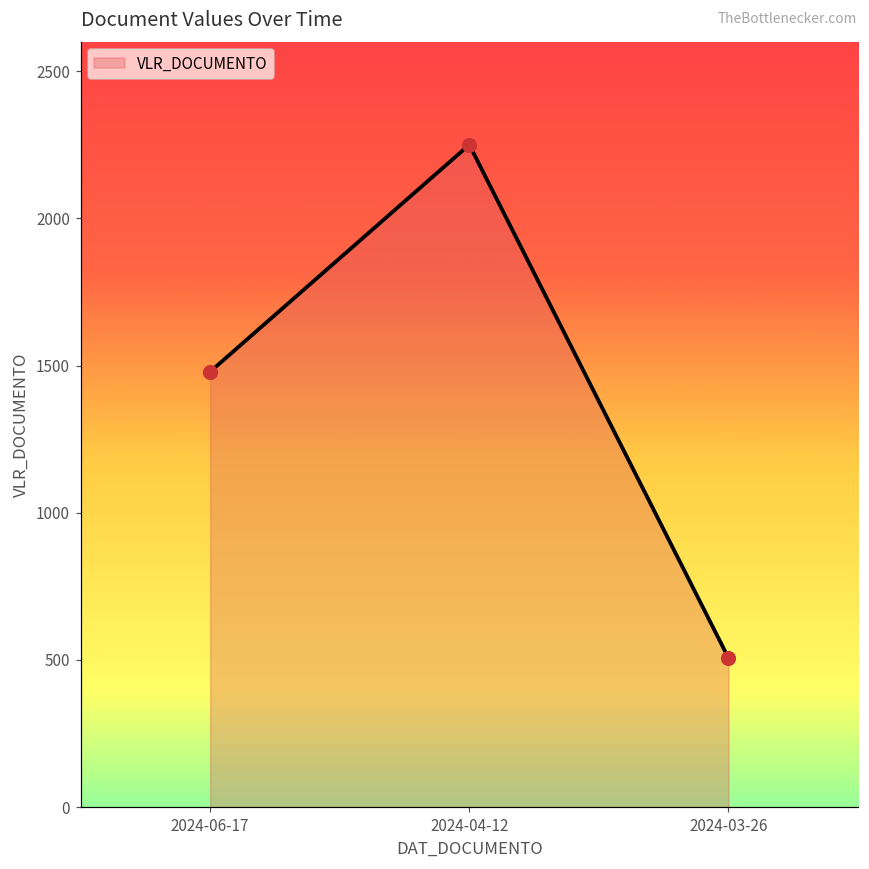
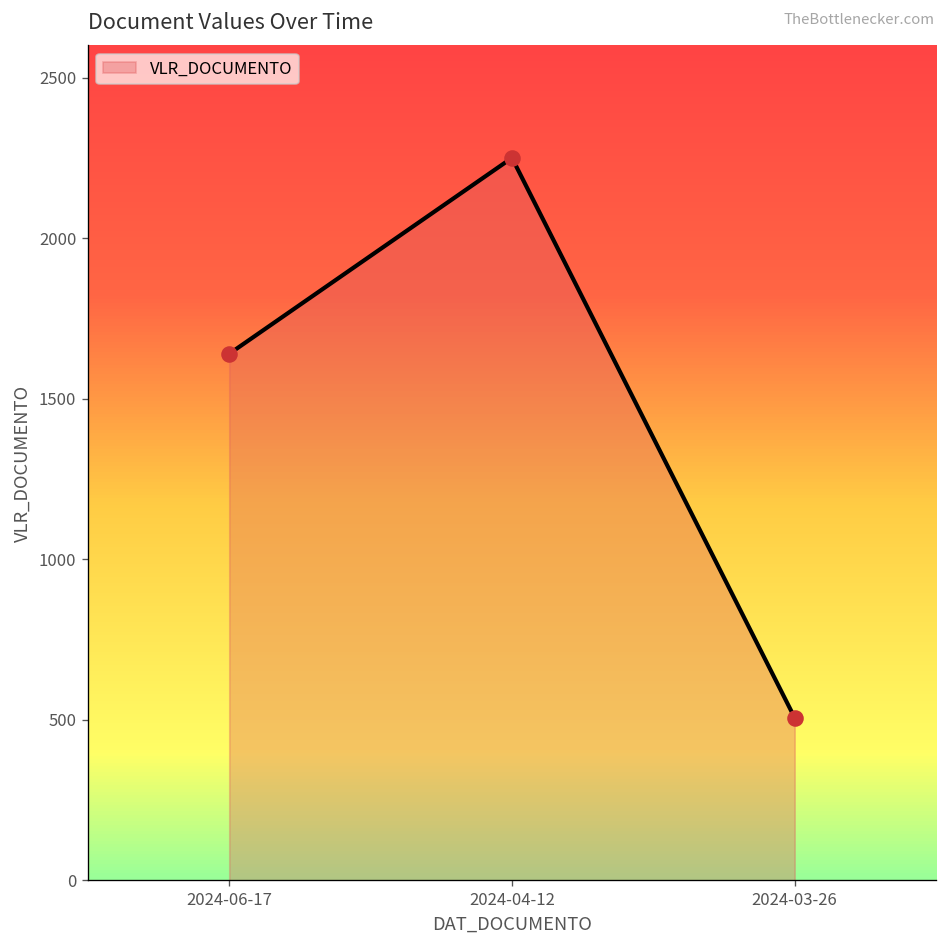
  {
-   "2024-06-17": 1480,
+   "2024-06-17": 1640,
    "2024-04-12": 2250,
    "2024-03-26": 510
  }
